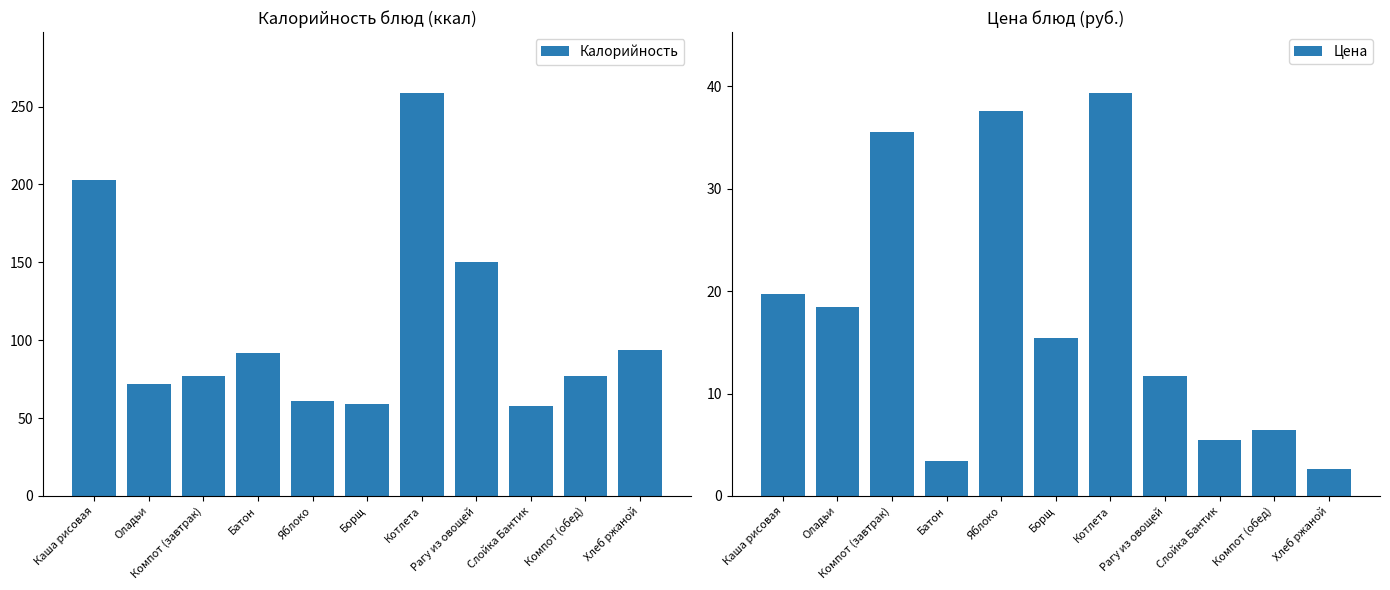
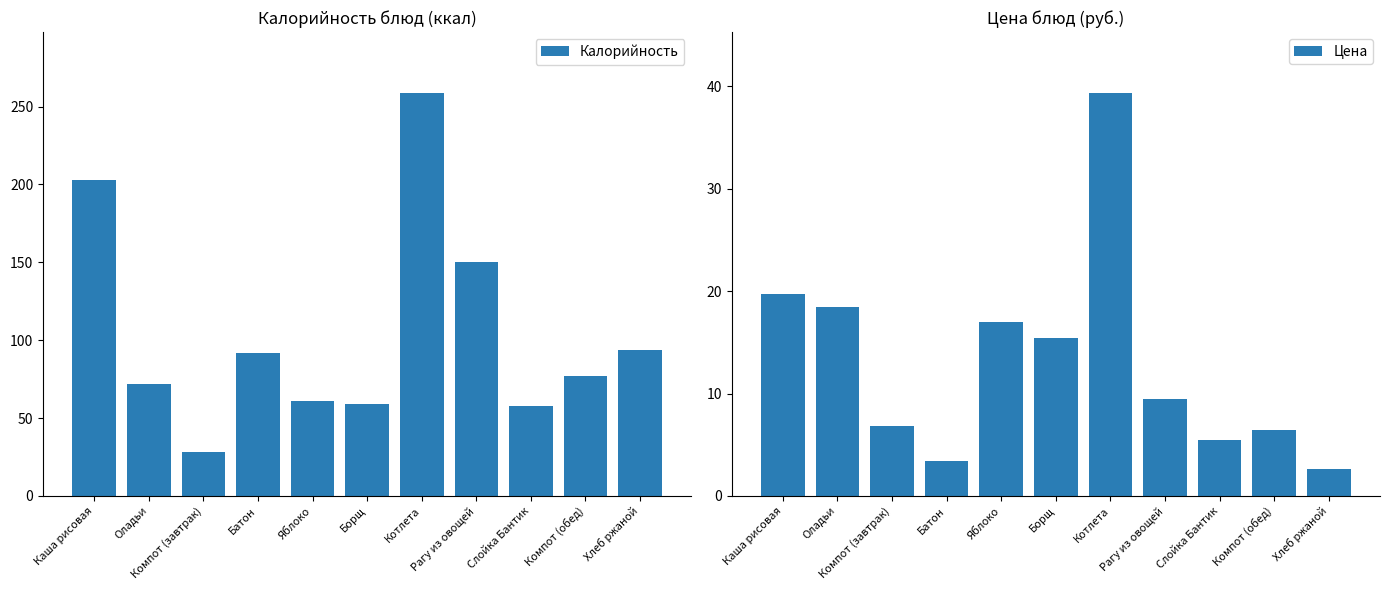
  {
    "Калорийность блюд (ккал)": {
      "Каша рисовая": 203,
      "Оладьи": 72,
-     "Компот (завтрак)": 77,
+     "Компот (завтрак)": 28,
      "Батон": 92,
      "Яблоко": 61,
      "Борщ": 59,
      "Котлета": 259,
      "Рагу из овощей": 150,
      "Слойка Бантик": 58,
      "Компот (обед)": 77,
      "Хлеб ржаной": 94
    },
    "Цена блюд (руб.)": {
      "Каша рисовая": 19.7,
      "Оладьи": 18.5,
-     "Компот (завтрак)": 35.6,
+     "Компот (завтрак)": 6.8,
      "Батон": 3.4,
-     "Яблоко": 37.6,
+     "Яблоко": 17.0,
      "Борщ": 15.4,
      "Котлета": 39.4,
-     "Рагу из овощей": 11.7,
+     "Рагу из овощей": 9.4,
      "Слойка Бантик": 5.5,
      "Компот (обед)": 6.4,
      "Хлеб ржаной": 2.6
    }
  }
